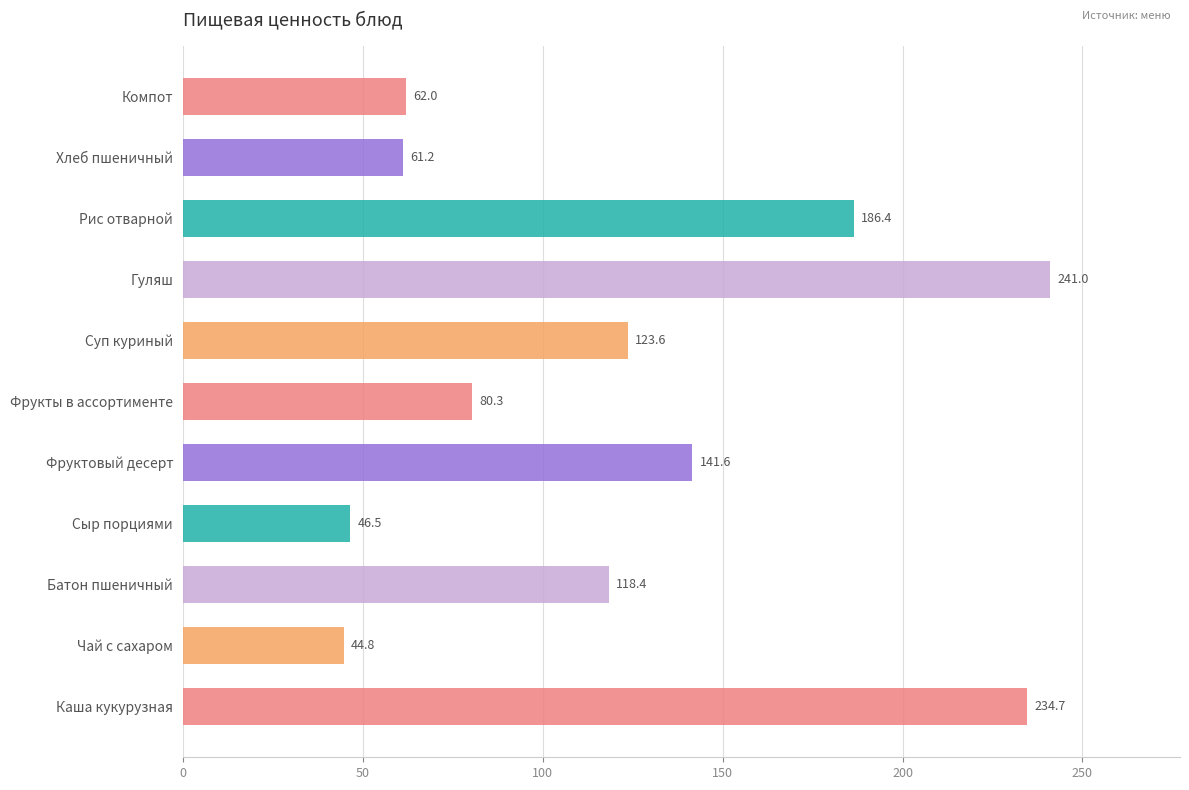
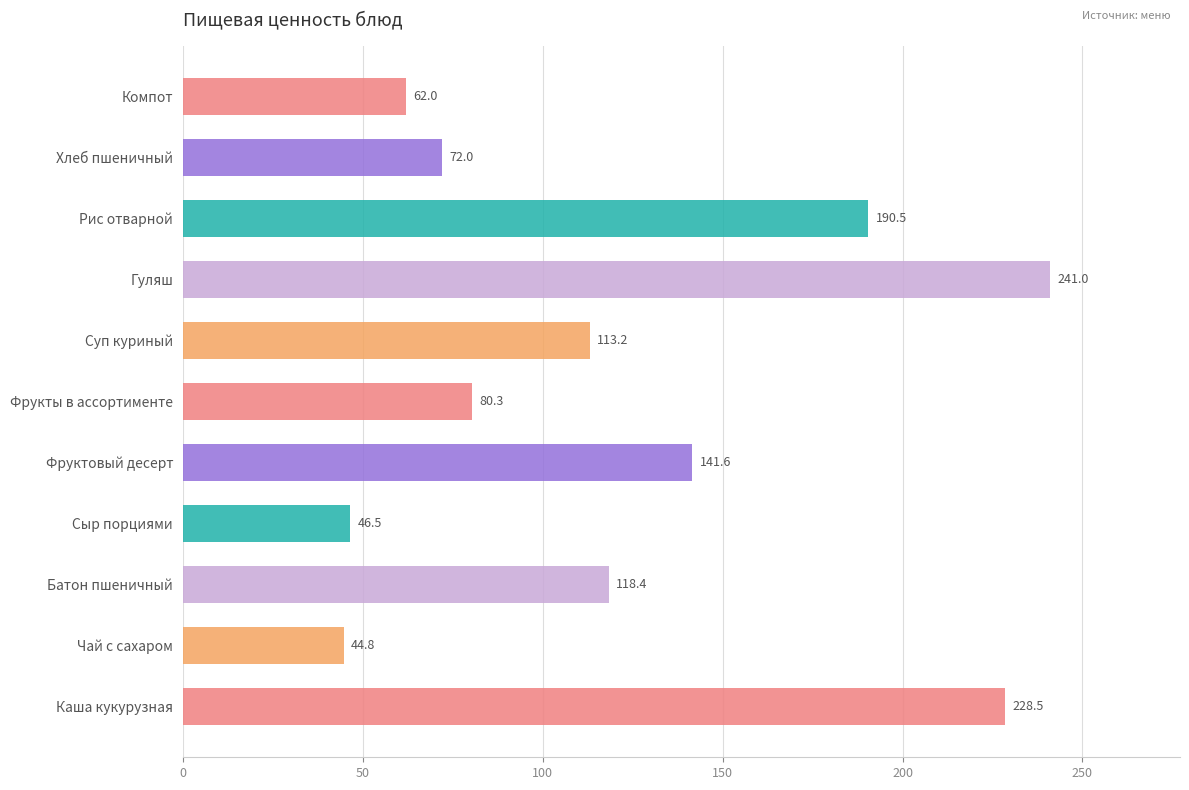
  {
    "Компот": 62.0,
-   "Хлеб пшеничный": 61.2,
-   "Рис отварной": 186.4,
+   "Хлеб пшеничный": 72.0,
+   "Рис отварной": 190.5,
    "Гуляш": 241.0,
-   "Суп куриный": 123.6,
+   "Суп куриный": 113.2,
    "Фрукты в ассортименте": 80.3,
    "Фруктовый десерт": 141.6,
    "Сыр порциями": 46.5,
    "Батон пшеничный": 118.4,
    "Чай с сахаром": 44.8,
-   "Каша кукурузная": 234.7
+   "Каша кукурузная": 228.5
  }
